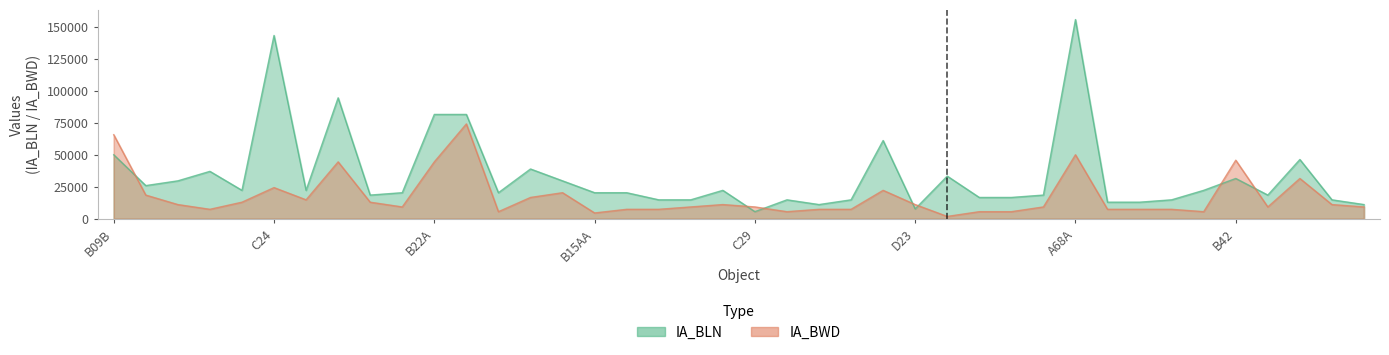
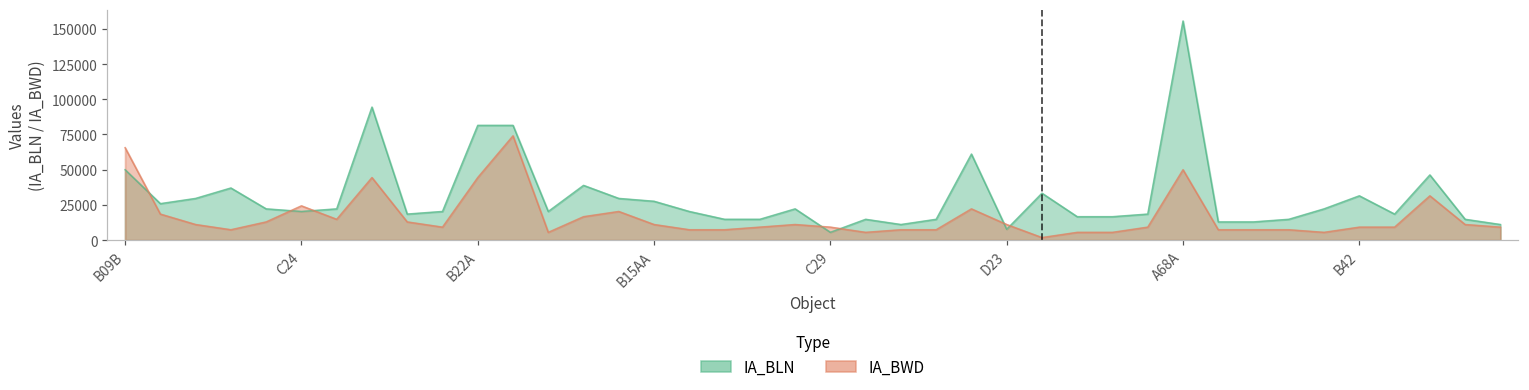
  {
    "IA_BLN": {
      "B09B": 50000,
-     "C24": 143000,
+     "C24": 20000,
      "B22A": 81000,
-     "B15AA": 20000,
+     "B15AA": 28000,
      "C29": 6000,
      "D23": 8000,
      "A68A": 156000,
      "B42": 31000
    },
    "IA_BWD": {
      "B09B": 66000,
      "C24": 24000,
      "B22A": 44000,
-     "B15AA": 5000,
+     "B15AA": 11000,
      "C29": 9000,
      "D23": 11000,
      "A68A": 50000,
-     "B42": 46000
+     "B42": 9000
    }
  }
